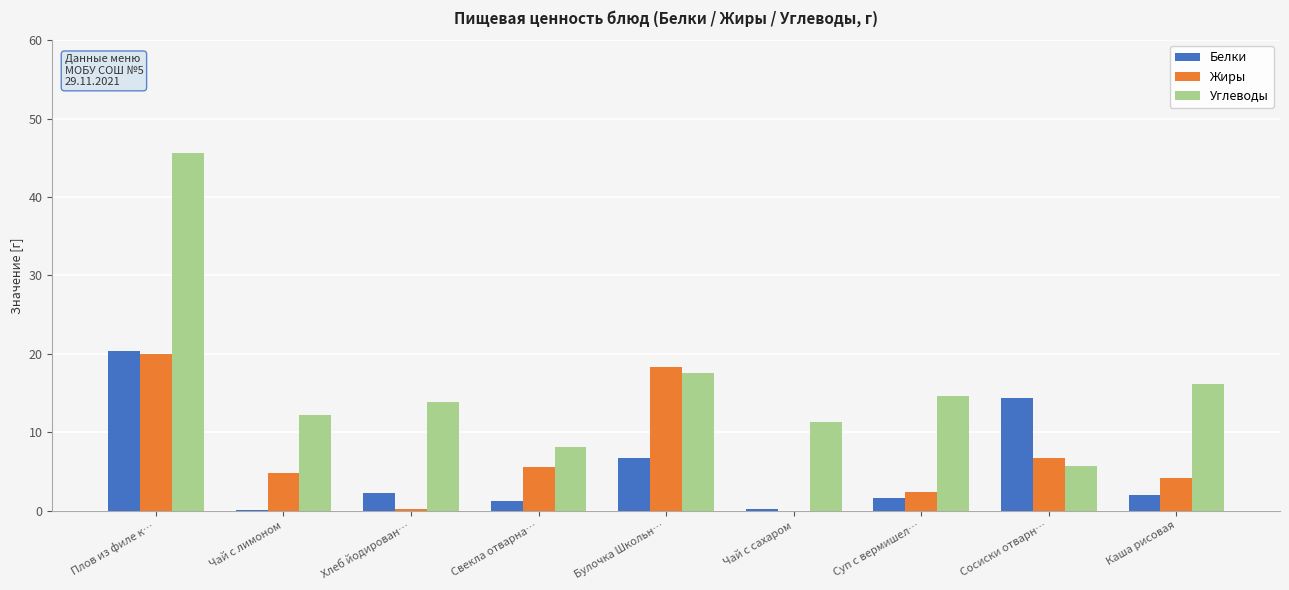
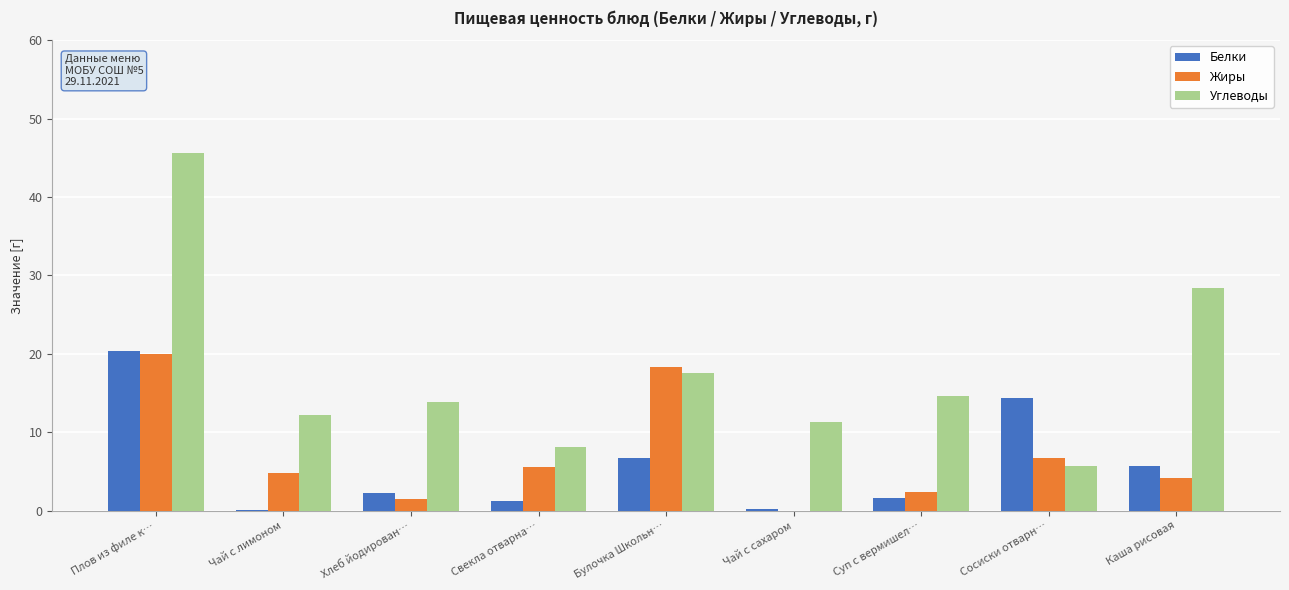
  {
    "Белки": {
      "Плов из филе к…": 20,
      "Хлеб йодирован…": 2,
      "Свекла отварна…": 1,
      "Булочка Школьн…": 7,
      "Суп с вермишел…": 2,
      "Сосиски отварн…": 14,
-     "Каша рисовая": 2
+     "Каша рисовая": 6
    },
    "Жиры": {
      "Плов из филе к…": 20,
      "Чай с лимоном": 5,
-     "Хлеб йодирован…": 0,
+     "Хлеб йодирован…": 2,
      "Свекла отварна…": 6,
      "Булочка Школьн…": 18,
      "Чай с сахаром": 0,
      "Суп с вермишел…": 2,
      "Сосиски отварн…": 7,
      "Каша рисовая": 4
    },
    "Углеводы": {
      "Плов из филе к…": 46,
      "Чай с лимоном": 12,
      "Хлеб йодирован…": 14,
      "Свекла отварна…": 8,
      "Булочка Школьн…": 18,
      "Чай с сахаром": 11,
      "Суп с вермишел…": 15,
      "Сосиски отварн…": 6,
-     "Каша рисовая": 16
+     "Каша рисовая": 28
    }
  }
